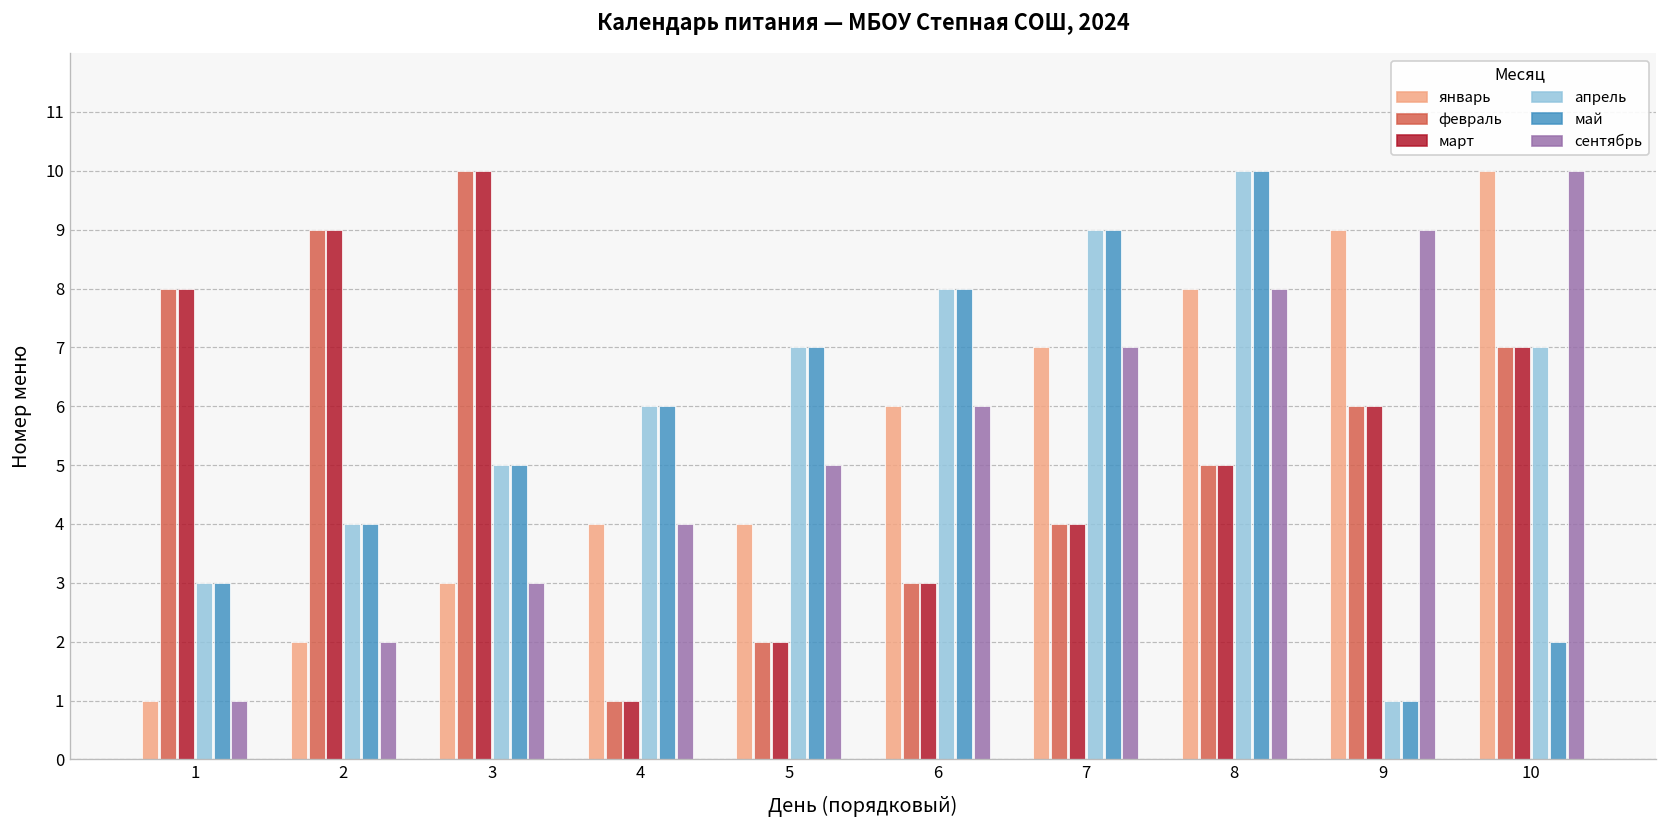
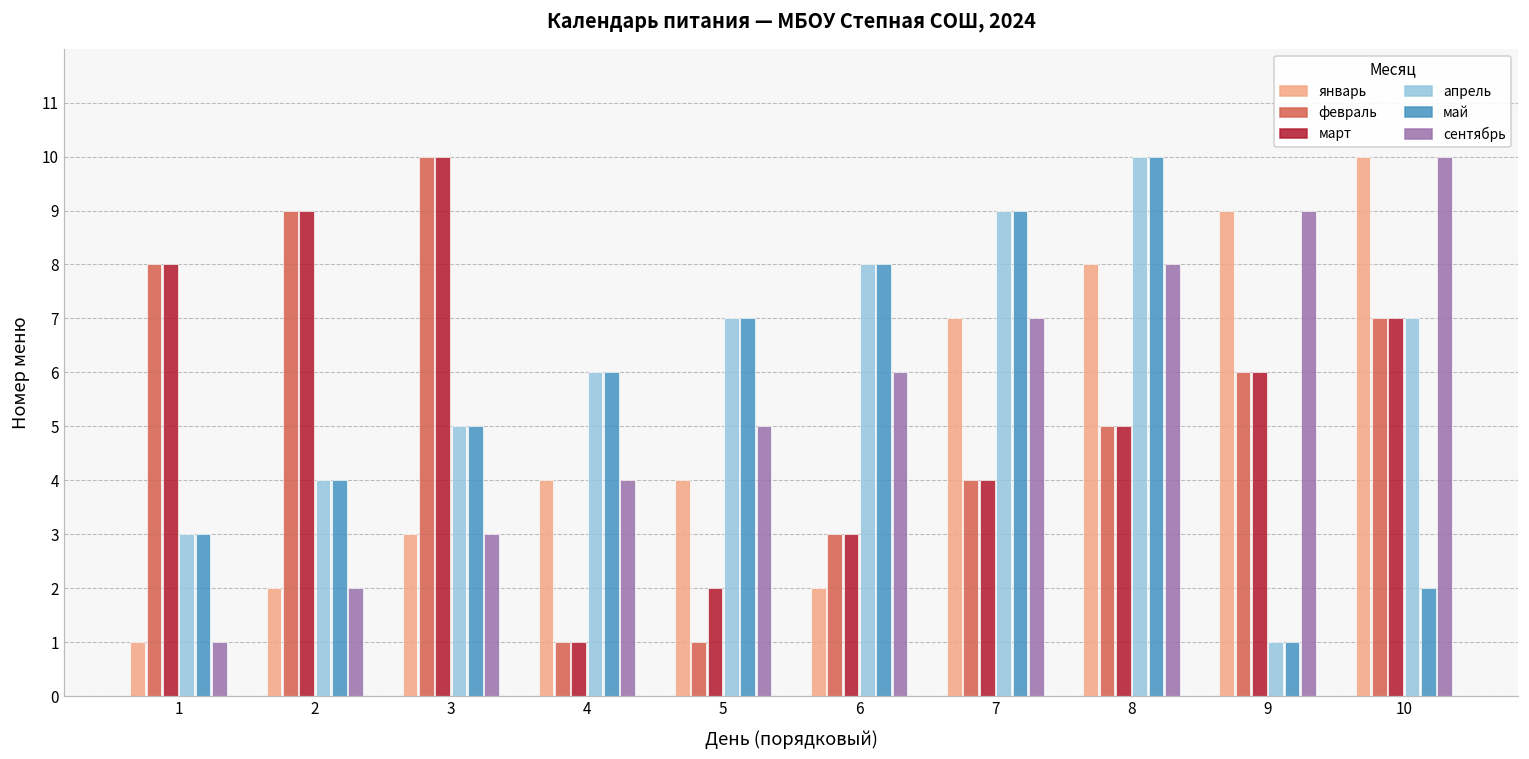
  {
    "январь": {
      "1": 1,
      "2": 2,
      "3": 3,
      "4": 4,
      "5": 4,
-     "6": 6,
+     "6": 2,
      "7": 7,
      "8": 8,
      "9": 9,
      "10": 10
    },
    "февраль": {
      "1": 8,
      "2": 9,
      "3": 10,
      "4": 1,
-     "5": 2,
+     "5": 1,
      "6": 3,
      "7": 4,
      "8": 5,
      "9": 6,
      "10": 7
    },
    "март": {
      "1": 8,
      "2": 9,
      "3": 10,
      "4": 1,
      "5": 2,
      "6": 3,
      "7": 4,
      "8": 5,
      "9": 6,
      "10": 7
    },
    "апрель": {
      "1": 3,
      "2": 4,
      "3": 5,
      "4": 6,
      "5": 7,
      "6": 8,
      "7": 9,
      "8": 10,
      "9": 1,
      "10": 7
    },
    "май": {
      "1": 3,
      "2": 4,
      "3": 5,
      "4": 6,
      "5": 7,
      "6": 8,
      "7": 9,
      "8": 10,
      "9": 1,
      "10": 2
    },
    "сентябрь": {
      "1": 1,
      "2": 2,
      "3": 3,
      "4": 4,
      "5": 5,
      "6": 6,
      "7": 7,
      "8": 8,
      "9": 9,
      "10": 10
    }
  }
